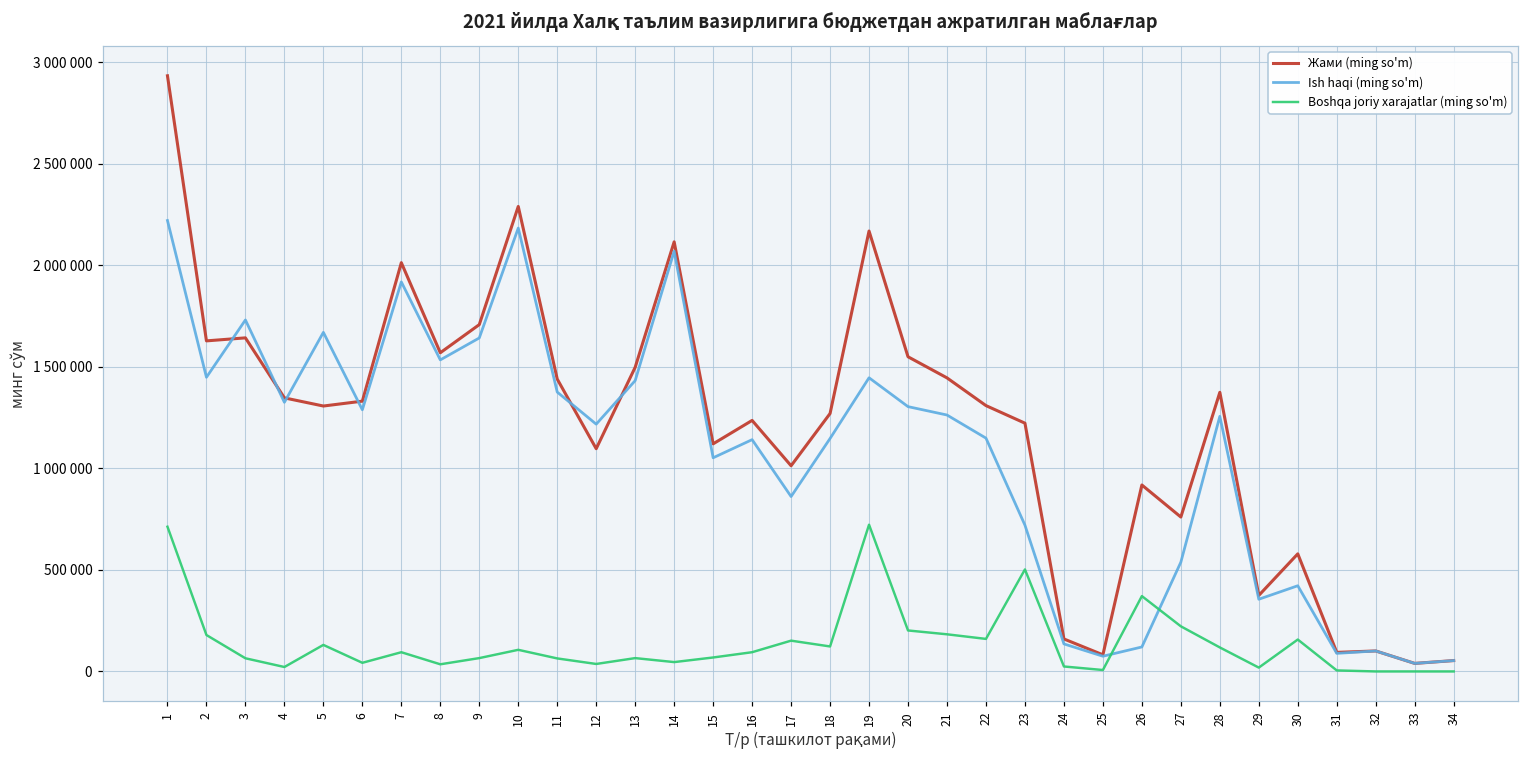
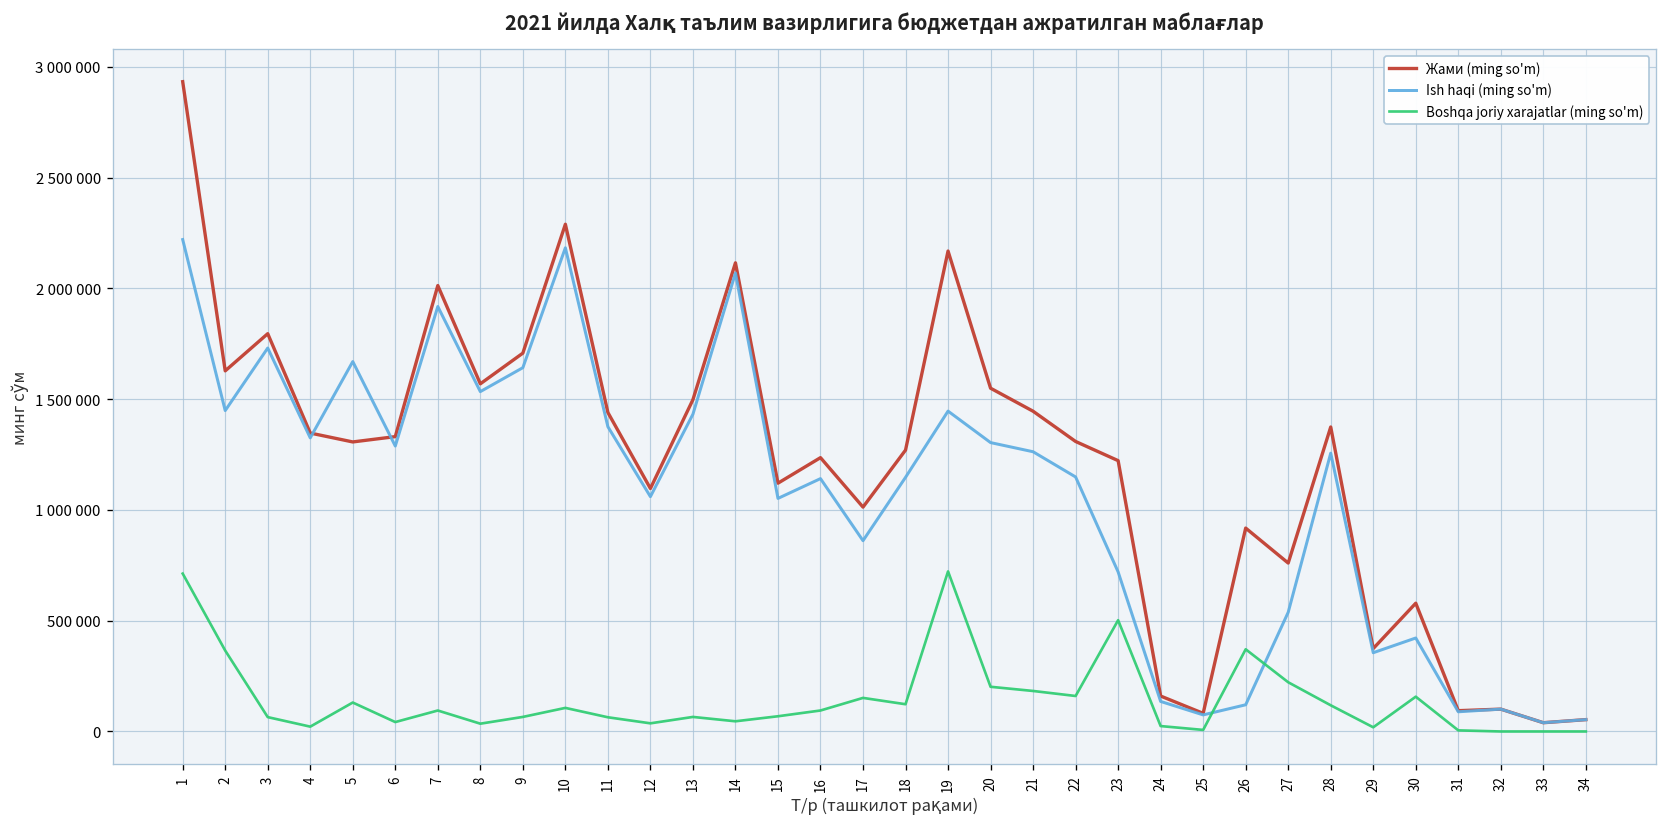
  {
    "Жами (ming so'm)": {
      "1": 2930000,
      "2": 1630000,
-     "3": 1640000,
+     "3": 1800000,
      "4": 1350000,
      "5": 1310000,
      "6": 1330000,
      "7": 2010000,
      "8": 1570000,
      "9": 1710000,
      "10": 2290000,
      "11": 1440000,
      "12": 1100000,
      "13": 1500000,
      "14": 2120000,
      "15": 1120000,
      "16": 1240000,
      "17": 1010000,
      "18": 1270000,
      "19": 2170000,
      "20": 1550000,
      "21": 1450000,
      "22": 1310000,
      "23": 1220000,
      "24": 160000,
      "26": 920000,
      "27": 760000,
      "28": 1370000,
      "29": 370000,
      "30": 580000
    },
    "Ish haqi (ming so'm)": {
      "1": 2220000,
      "2": 1450000,
      "3": 1730000,
      "4": 1330000,
      "5": 1670000,
      "6": 1290000,
      "7": 1920000,
      "8": 1530000,
      "9": 1640000,
      "10": 2180000,
      "11": 1380000,
-     "12": 1220000,
+     "12": 1060000,
      "13": 1430000,
      "14": 2070000,
      "15": 1050000,
      "16": 1140000,
      "17": 860000,
      "18": 1150000,
      "19": 1450000,
      "20": 1300000,
      "21": 1260000,
      "22": 1150000,
      "23": 720000,
      "24": 140000,
      "26": 120000,
      "27": 540000,
      "28": 1260000,
      "29": 360000,
      "30": 420000
    },
    "Boshqa joriy xarajatlar (ming so'm)": {
      "1": 710000,
-     "2": 180000,
+     "2": 370000,
      "3": 60000,
      "4": 20000,
      "5": 130000,
      "6": 40000,
      "7": 90000,
      "8": 40000,
      "9": 70000,
      "10": 110000,
      "11": 60000,
      "12": 40000,
      "13": 70000,
      "14": 50000,
      "15": 70000,
      "16": 90000,
      "17": 150000,
      "18": 120000,
      "19": 720000,
      "20": 200000,
      "21": 180000,
      "22": 160000,
      "23": 500000,
      "24": 20000,
      "25": 10000,
      "26": 370000,
      "27": 220000,
      "28": 120000,
      "29": 20000,
      "30": 160000,
      "31": 10000,
      "32": 0,
      "33": 0,
      "34": 0
    }
  }
